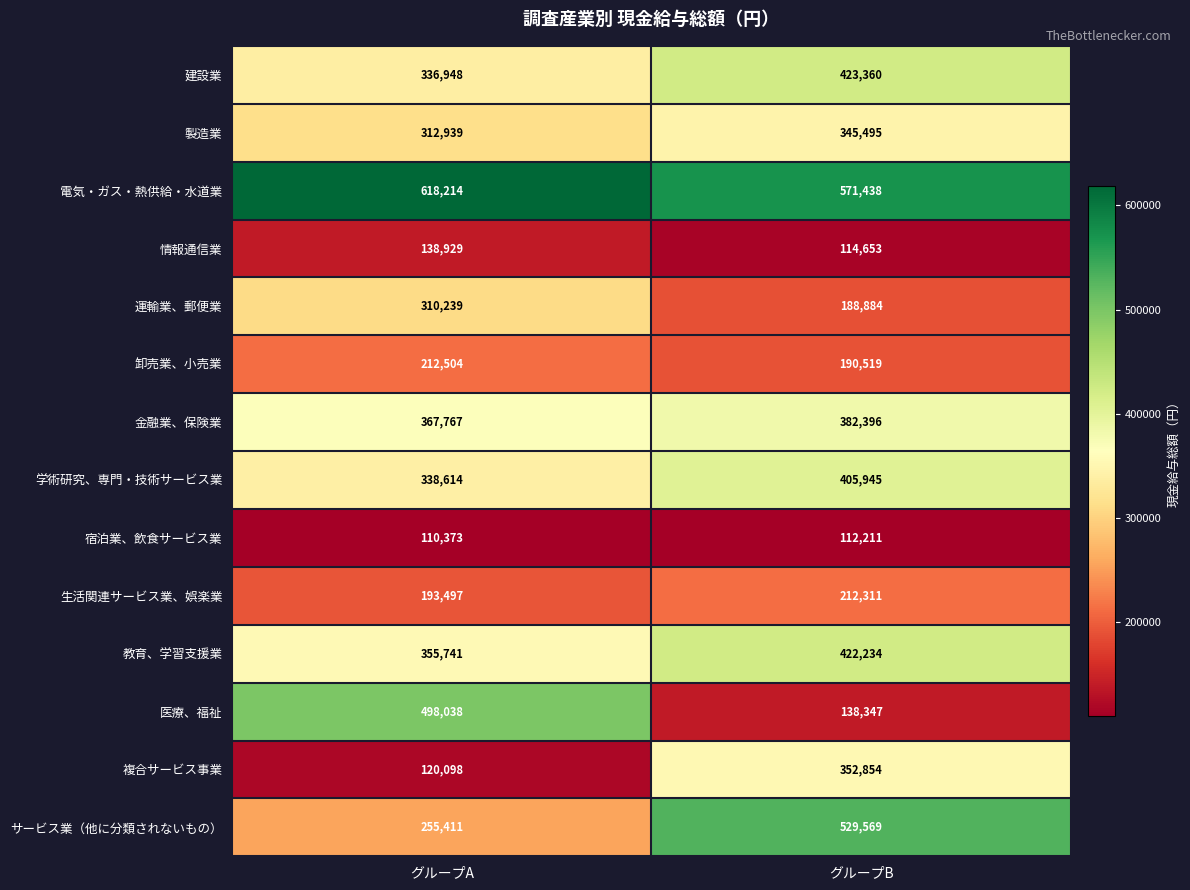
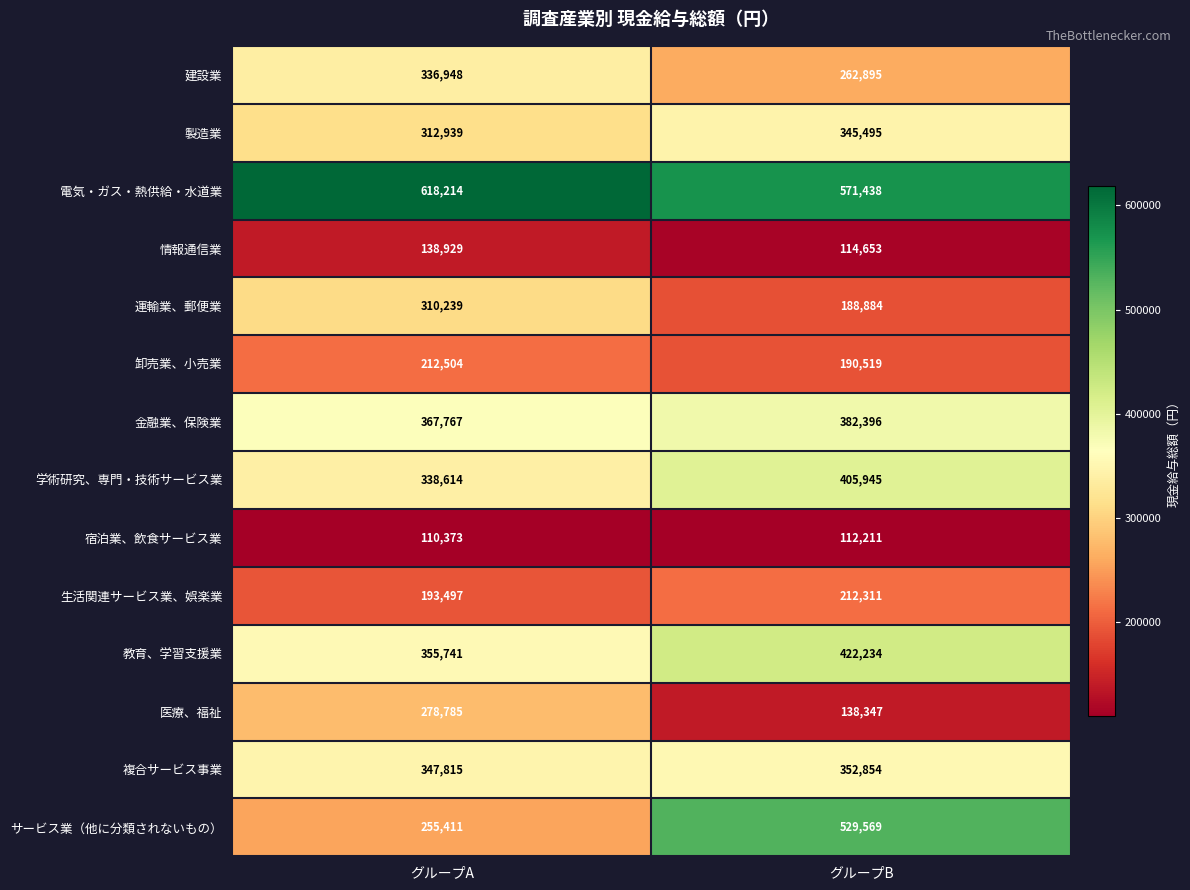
  {
    "建設業": {
      "グループA": "336,948",
-     "グループB": "423,360"
+     "グループB": "262,895"
    },
    "製造業": {
      "グループA": "312,939",
      "グループB": "345,495"
    },
    "電気・ガス・熱供給・水道業": {
      "グループA": "618,214",
      "グループB": "571,438"
    },
    "情報通信業": {
      "グループA": "138,929",
      "グループB": "114,653"
    },
    "運輸業、郵便業": {
      "グループA": "310,239",
      "グループB": "188,884"
    },
    "卸売業、小売業": {
      "グループA": "212,504",
      "グループB": "190,519"
    },
    "金融業、保険業": {
      "グループA": "367,767",
      "グループB": "382,396"
    },
    "学術研究、専門・技術サービス業": {
      "グループA": "338,614",
      "グループB": "405,945"
    },
    "宿泊業、飲食サービス業": {
      "グループA": "110,373",
      "グループB": "112,211"
    },
    "生活関連サービス業、娯楽業": {
      "グループA": "193,497",
      "グループB": "212,311"
    },
    "教育、学習支援業": {
      "グループA": "355,741",
      "グループB": "422,234"
    },
    "医療、福祉": {
-     "グループA": "498,038",
+     "グループA": "278,785",
      "グループB": "138,347"
    },
    "複合サービス事業": {
-     "グループA": "120,098",
+     "グループA": "347,815",
      "グループB": "352,854"
    },
    "サービス業（他に分類されないもの）": {
      "グループA": "255,411",
      "グループB": "529,569"
    }
  }
